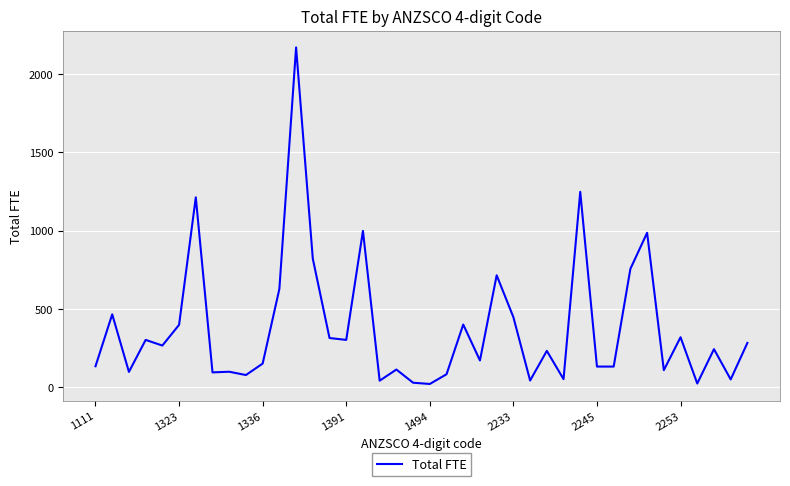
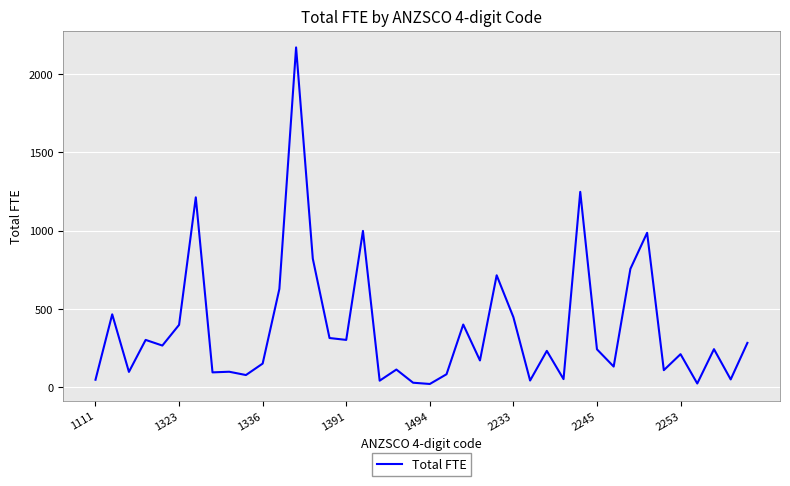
  {
-   "1111": 140,
+   "1111": 50,
    "1323": 400,
    "1336": 150,
    "1391": 300,
    "1494": 20,
    "2233": 450,
-   "2245": 130,
-   "2253": 320
+   "2245": 240,
+   "2253": 210
  }
